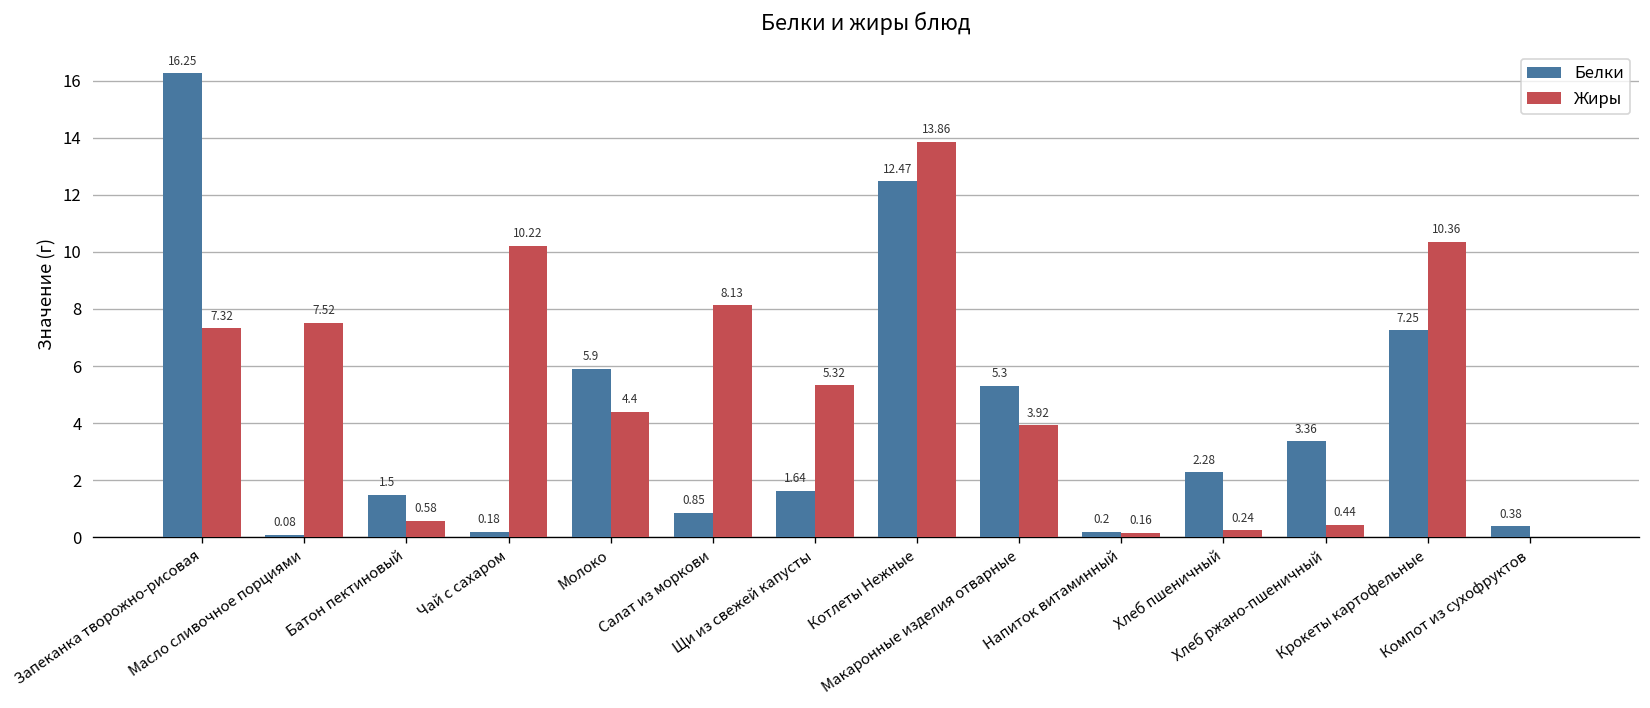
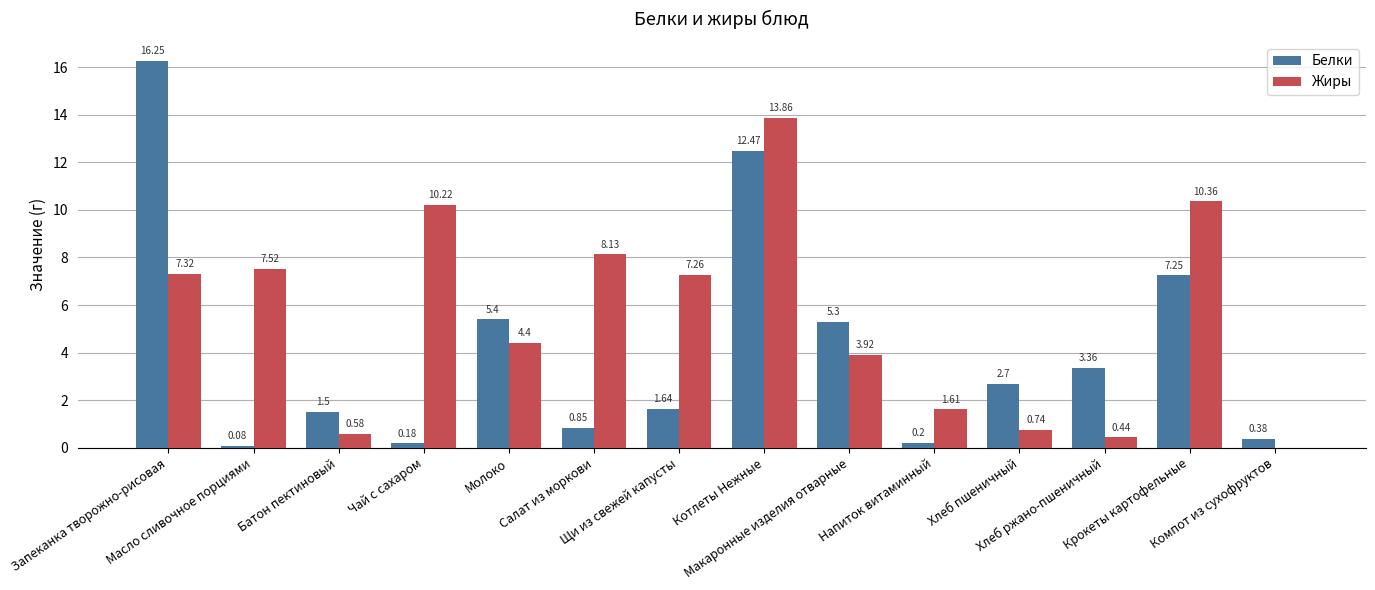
  {
    "Белки": {
      "Запеканка творожно-рисовая": 16.25,
      "Масло сливочное порциями": 0.08,
      "Батон пектиновый": 1.5,
      "Чай с сахаром": 0.18,
-     "Молоко": 5.9,
+     "Молоко": 5.4,
      "Салат из моркови": 0.85,
      "Щи из свежей капусты": 1.64,
      "Котлеты Нежные": 12.47,
      "Макаронные изделия отварные": 5.3,
      "Напиток витаминный": 0.2,
-     "Хлеб пшеничный": 2.28,
+     "Хлеб пшеничный": 2.7,
      "Хлеб ржано-пшеничный": 3.36,
      "Крокеты картофельные": 7.25,
      "Компот из сухофруктов": 0.38
    },
    "Жиры": {
      "Запеканка творожно-рисовая": 7.32,
      "Масло сливочное порциями": 7.52,
      "Батон пектиновый": 0.58,
      "Чай с сахаром": 10.22,
      "Молоко": 4.4,
      "Салат из моркови": 8.13,
-     "Щи из свежей капусты": 5.32,
+     "Щи из свежей капусты": 7.26,
      "Котлеты Нежные": 13.86,
      "Макаронные изделия отварные": 3.92,
-     "Напиток витаминный": 0.16,
-     "Хлеб пшеничный": 0.24,
+     "Напиток витаминный": 1.61,
+     "Хлеб пшеничный": 0.74,
      "Хлеб ржано-пшеничный": 0.44,
      "Крокеты картофельные": 10.36
    }
  }
